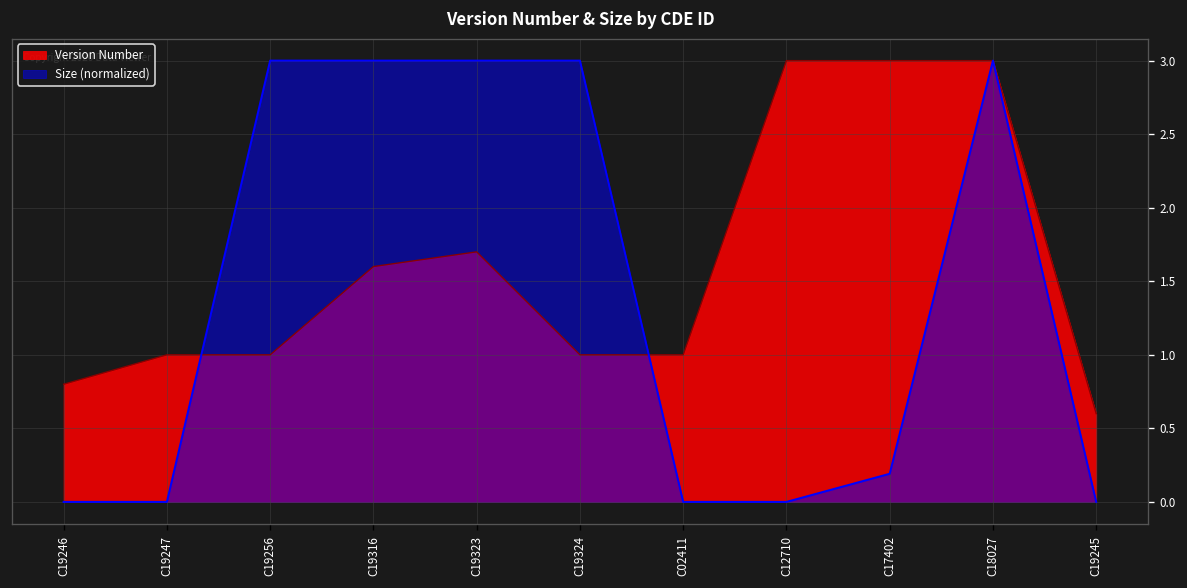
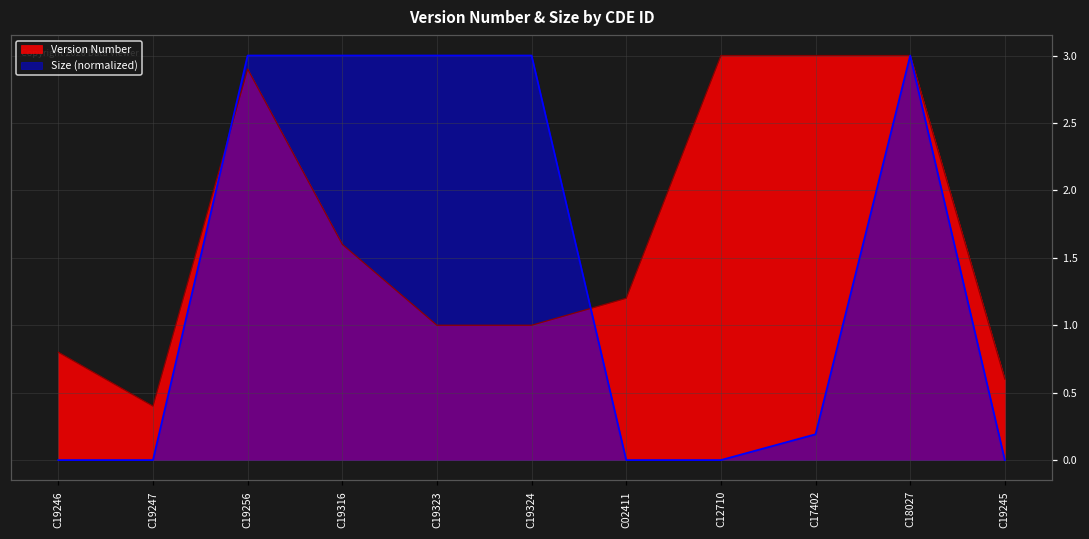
  {
    "Version Number": {
      "C19246": 0.8,
-     "C19247": 1.0,
-     "C19256": 1.0,
+     "C19247": 0.4,
+     "C19256": 2.9,
      "C19316": 1.6,
-     "C19323": 1.7,
+     "C19323": 1.0,
      "C19324": 1.0,
-     "C02411": 1.0,
+     "C02411": 1.2,
      "C12710": 3.0,
      "C17402": 3.0,
      "C19245": 0.6
    },
    "Size (normalized)": {
      "C19246": 0.0,
      "C19247": 0.0,
      "C19256": 3.0,
      "C19316": 3.0,
      "C19323": 3.0,
      "C19324": 3.0,
      "C02411": 0.0,
      "C12710": 0.0,
      "C17402": 0.2,
      "C19245": 0.0
    }
  }
